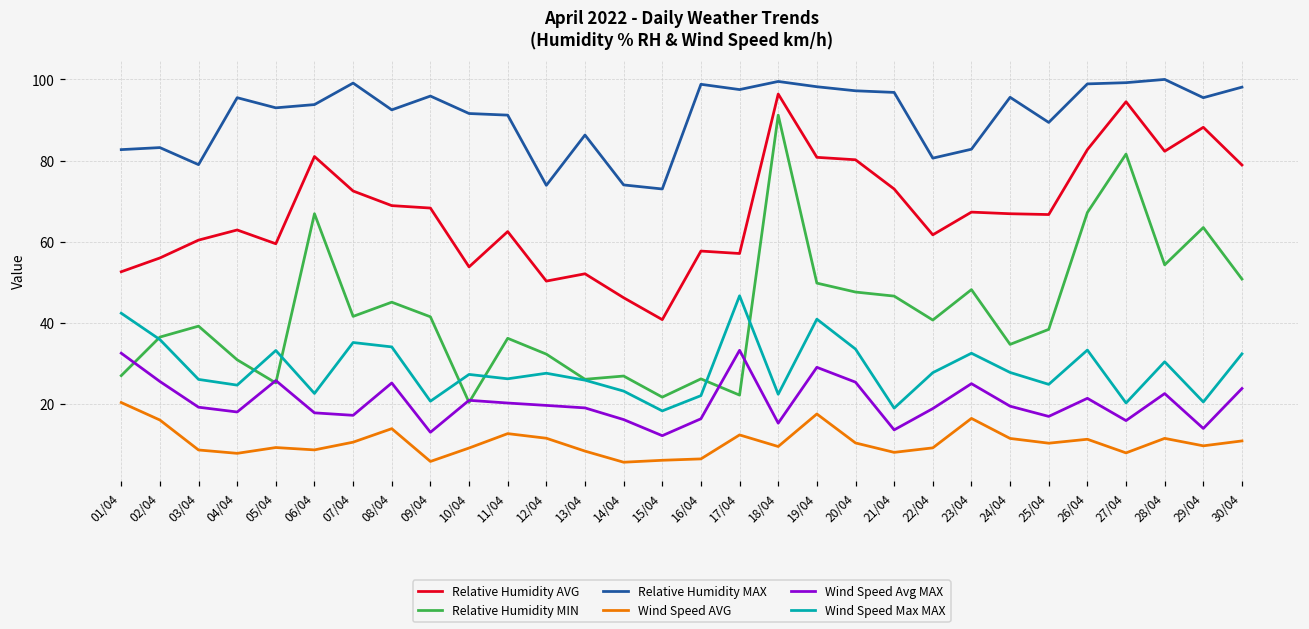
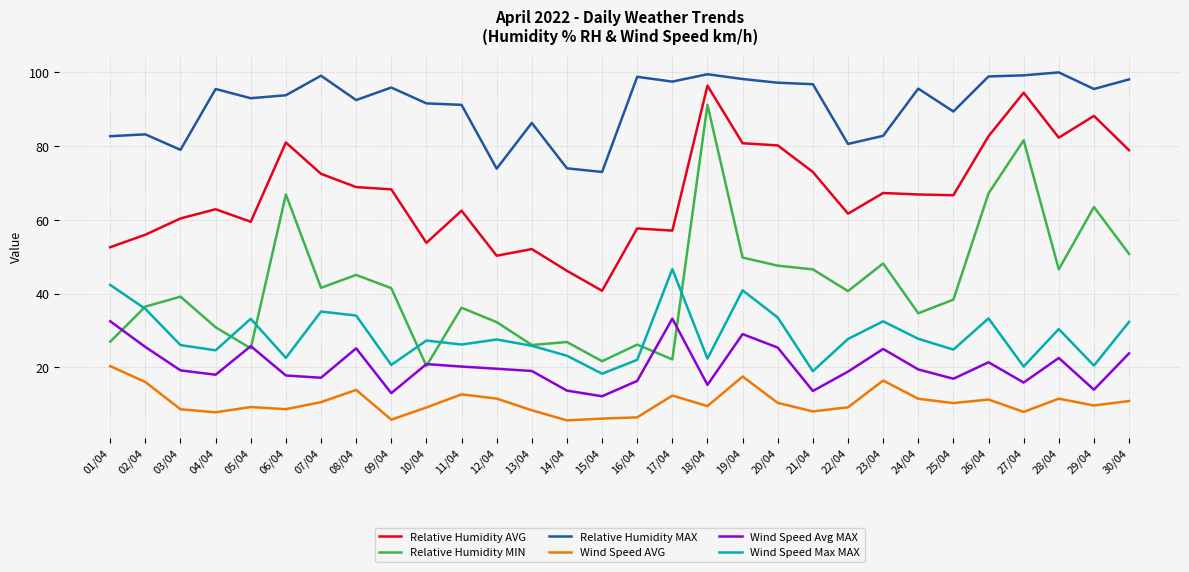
  {
    "Relative Humidity AVG": {
      "01/04": 53,
      "02/04": 56,
      "03/04": 60,
      "04/04": 63,
      "05/04": 60,
      "06/04": 81,
      "07/04": 73,
      "08/04": 69,
      "09/04": 68,
      "10/04": 54,
      "11/04": 63,
      "12/04": 50,
      "13/04": 52,
      "14/04": 46,
      "15/04": 41,
      "16/04": 58,
      "17/04": 57,
      "18/04": 96,
      "19/04": 81,
      "20/04": 80,
      "21/04": 73,
      "22/04": 62,
      "23/04": 67,
      "24/04": 67,
      "25/04": 67,
      "26/04": 83,
      "27/04": 95,
      "28/04": 82,
      "29/04": 88,
      "30/04": 79
    },
    "Relative Humidity MIN": {
      "01/04": 27,
      "03/04": 39,
      "04/04": 31,
      "06/04": 67,
      "07/04": 42,
      "08/04": 45,
      "09/04": 42,
      "11/04": 36,
      "12/04": 32,
      "14/04": 27,
      "15/04": 22,
      "16/04": 26,
      "17/04": 22,
      "18/04": 91,
      "19/04": 50,
      "20/04": 48,
      "21/04": 47,
      "22/04": 41,
      "23/04": 48,
      "24/04": 35,
      "25/04": 38,
      "26/04": 67,
      "27/04": 82,
-     "28/04": 54,
+     "28/04": 47,
      "29/04": 64,
      "30/04": 51
    },
    "Relative Humidity MAX": {
      "01/04": 83,
      "02/04": 83,
      "03/04": 79,
      "04/04": 96,
      "05/04": 93,
      "06/04": 94,
      "07/04": 99,
      "08/04": 93,
      "09/04": 96,
      "10/04": 92,
      "11/04": 91,
      "12/04": 74,
      "13/04": 86,
      "14/04": 74,
      "15/04": 73,
      "16/04": 99,
      "17/04": 98,
      "18/04": 100,
      "19/04": 98,
      "20/04": 97,
      "21/04": 97,
      "22/04": 81,
      "23/04": 83,
      "24/04": 96,
      "25/04": 89,
      "26/04": 99,
      "27/04": 99,
      "28/04": 100,
      "29/04": 96,
      "30/04": 98
    },
    "Wind Speed AVG": {
      "01/04": 20,
      "02/04": 16,
      "03/04": 9,
      "04/04": 8,
      "05/04": 9,
      "06/04": 9,
      "07/04": 11,
      "08/04": 14,
      "09/04": 6,
      "10/04": 9,
      "11/04": 13,
      "12/04": 12,
      "13/04": 8,
      "14/04": 6,
      "15/04": 6,
      "16/04": 6,
      "17/04": 12,
      "18/04": 10,
      "19/04": 18,
      "20/04": 10,
      "21/04": 8,
      "22/04": 9,
      "23/04": 16,
      "24/04": 12,
      "25/04": 10,
      "26/04": 11,
      "27/04": 8,
      "28/04": 12,
      "29/04": 10,
      "30/04": 11
    },
    "Wind Speed Avg MAX": {
      "01/04": 33,
      "02/04": 26,
      "03/04": 19,
      "04/04": 18,
      "06/04": 18,
      "07/04": 17,
      "08/04": 25,
      "09/04": 13,
      "11/04": 20,
      "12/04": 20,
      "13/04": 19,
-     "14/04": 16,
+     "14/04": 14,
      "15/04": 12,
      "16/04": 16,
      "17/04": 33,
      "18/04": 15,
      "19/04": 29,
      "20/04": 25,
      "21/04": 14,
      "22/04": 19,
      "23/04": 25,
      "24/04": 19,
      "25/04": 17,
      "26/04": 21,
      "27/04": 16,
      "28/04": 23,
      "29/04": 14,
      "30/04": 24
    },
    "Wind Speed Max MAX": {
      "01/04": 42,
      "03/04": 26,
      "04/04": 25,
      "05/04": 33,
      "06/04": 23,
      "07/04": 35,
      "08/04": 34,
      "09/04": 21,
      "10/04": 27,
      "11/04": 26,
      "12/04": 28,
      "14/04": 23,
      "15/04": 18,
      "16/04": 22,
      "17/04": 47,
      "18/04": 22,
      "19/04": 41,
      "20/04": 34,
      "21/04": 19,
      "22/04": 28,
      "23/04": 33,
      "24/04": 28,
      "25/04": 25,
      "26/04": 33,
      "27/04": 20,
      "28/04": 30,
      "29/04": 21,
      "30/04": 32
    }
  }
